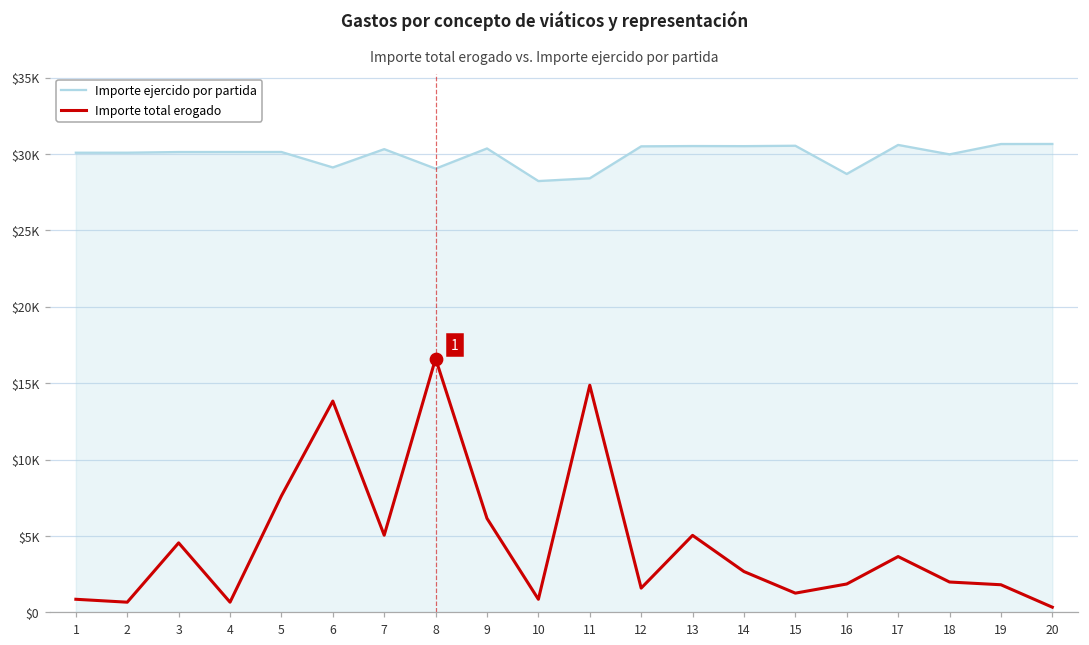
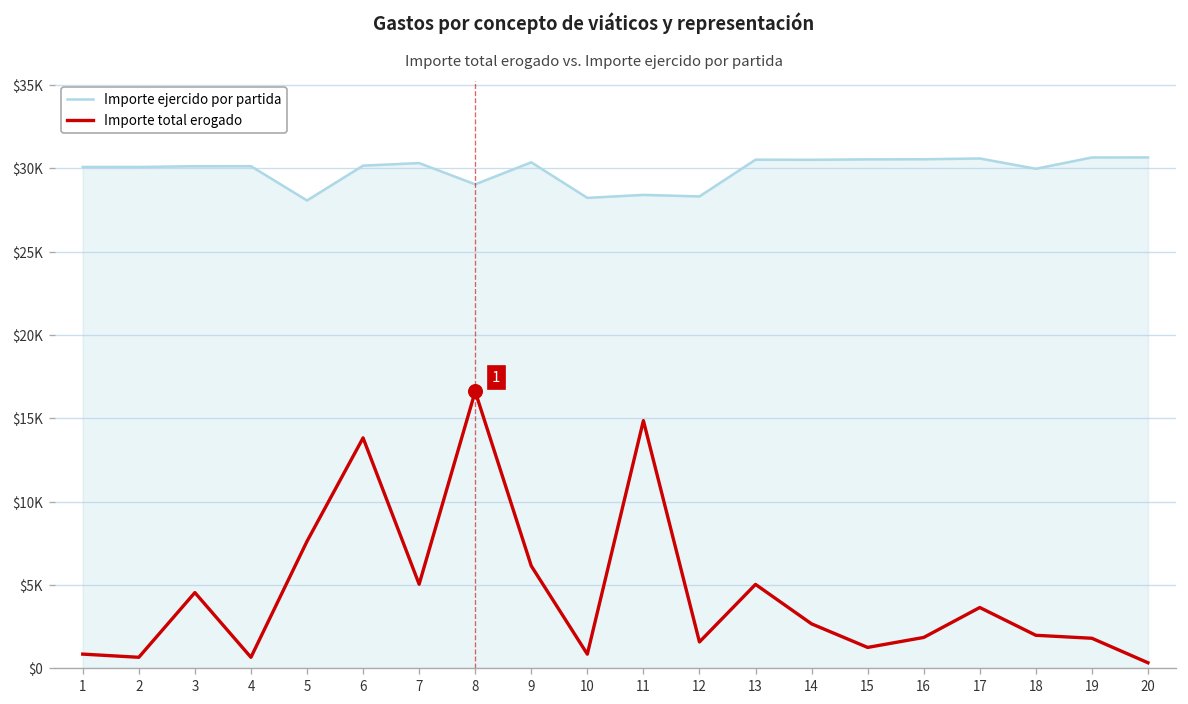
  {
    "Importe ejercido por partida": {
      "1": "$30100",
      "2": "$30100",
      "3": "$30100",
      "4": "$30100",
-     "5": "$30100",
-     "6": "$29100",
+     "5": "$28100",
+     "6": "$30200",
      "7": "$30300",
      "8": "$29000",
      "9": "$30400",
      "10": "$28200",
      "11": "$28400",
-     "12": "$30500",
+     "12": "$28300",
      "13": "$30500",
      "14": "$30500",
      "15": "$30500",
-     "16": "$28700",
+     "16": "$30500",
      "17": "$30600",
      "18": "$30000",
      "19": "$30700",
      "20": "$30700"
    }
  }
